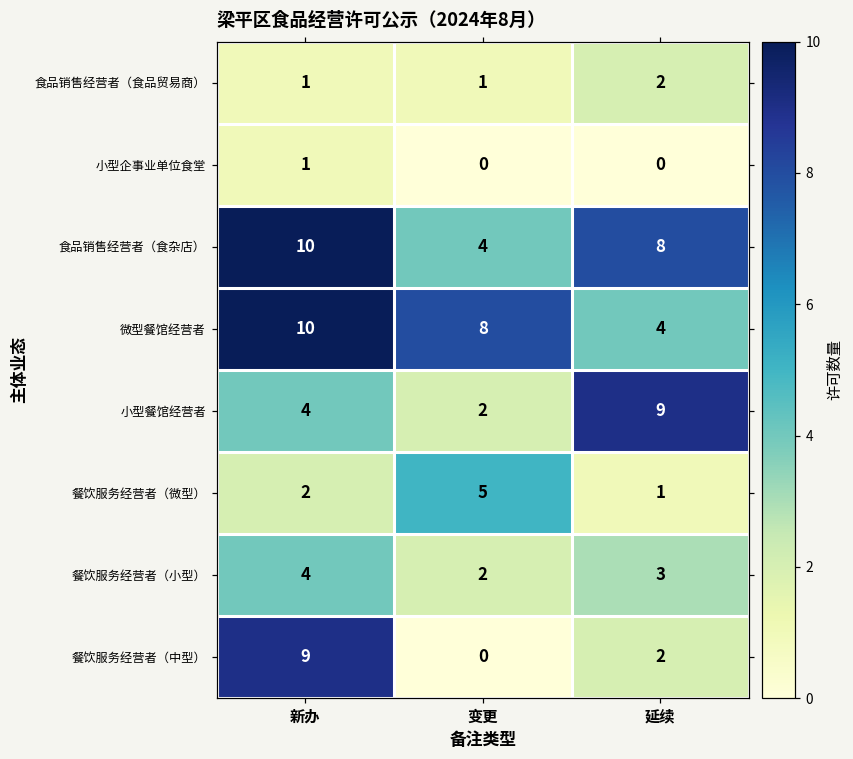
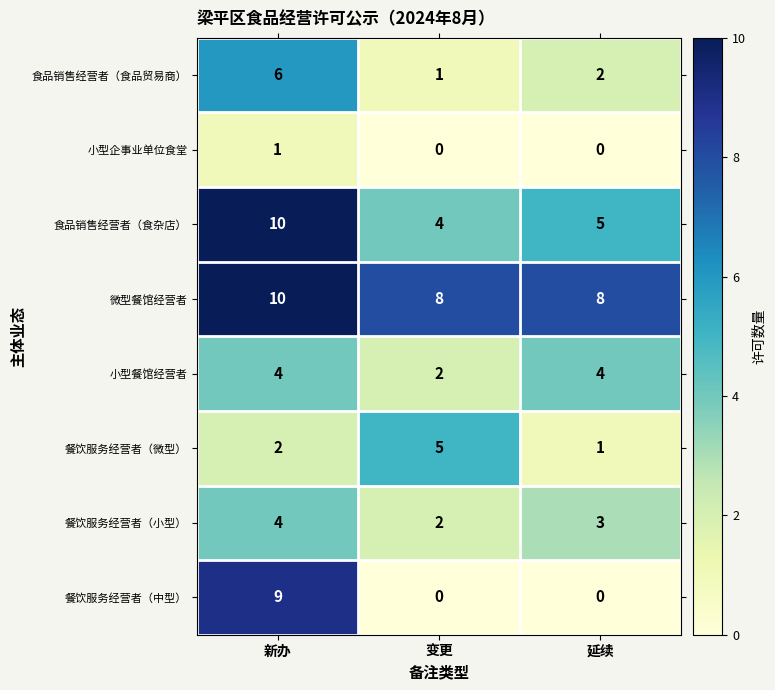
  {
    "食品销售经营者（食品贸易商）": {
-     "新办": 1,
+     "新办": 6,
      "变更": 1,
      "延续": 2
    },
    "小型企事业单位食堂": {
      "新办": 1,
      "变更": 0,
      "延续": 0
    },
    "食品销售经营者（食杂店）": {
      "新办": 10,
      "变更": 4,
-     "延续": 8
+     "延续": 5
    },
    "微型餐馆经营者": {
      "新办": 10,
      "变更": 8,
-     "延续": 4
+     "延续": 8
    },
    "小型餐馆经营者": {
      "新办": 4,
      "变更": 2,
-     "延续": 9
+     "延续": 4
    },
    "餐饮服务经营者（微型）": {
      "新办": 2,
      "变更": 5,
      "延续": 1
    },
    "餐饮服务经营者（小型）": {
      "新办": 4,
      "变更": 2,
      "延续": 3
    },
    "餐饮服务经营者（中型）": {
      "新办": 9,
      "变更": 0,
-     "延续": 2
+     "延续": 0
    }
  }
